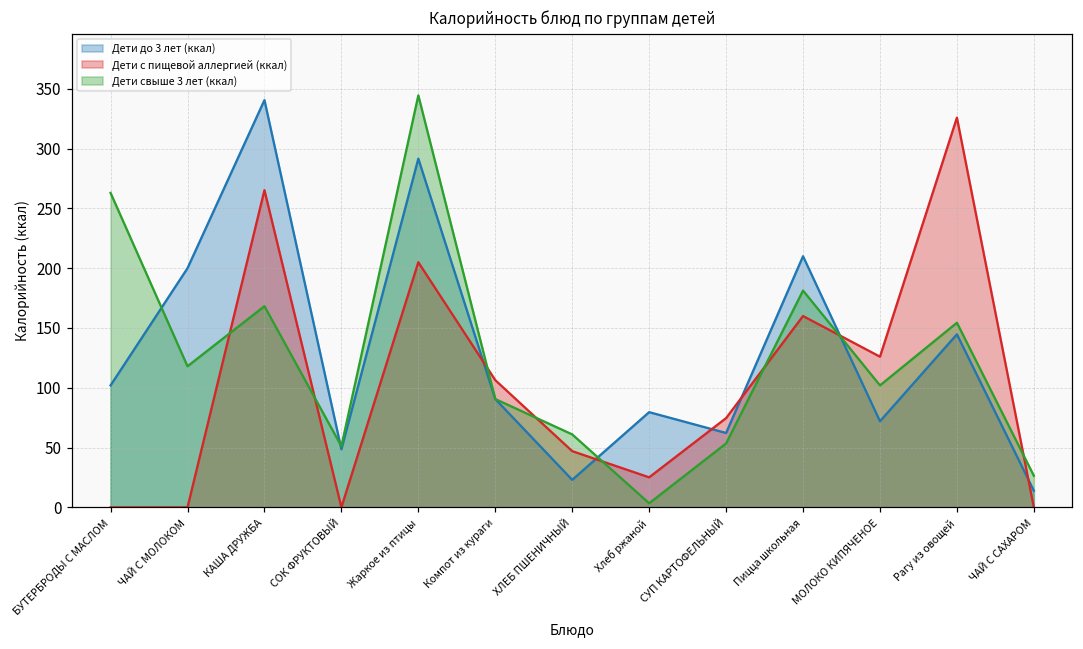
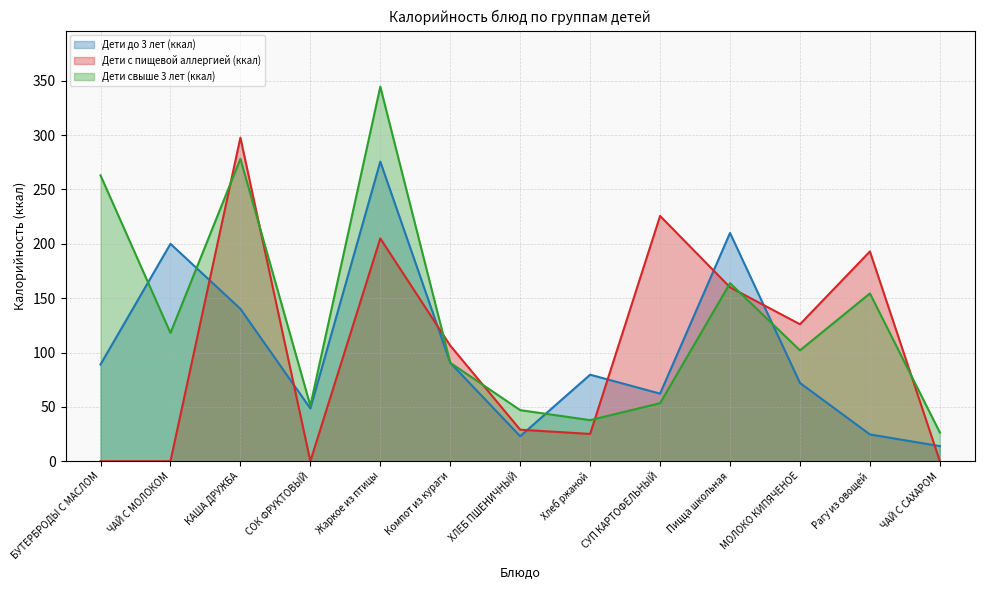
  {
    "Дети до 3 лет (ккал)": {
-     "БУТЕРБРОДЫ С МАСЛОМ": 102,
+     "БУТЕРБРОДЫ С МАСЛОМ": 89,
      "ЧАЙ С МОЛОКОМ": 200,
-     "КАША ДРУЖБА": 341,
+     "КАША ДРУЖБА": 140,
      "СОК ФРУКТОВЫЙ": 49,
-     "Жаркое из птицы": 292,
+     "Жаркое из птицы": 276,
      "ХЛЕБ ПШЕНИЧНЫЙ": 23,
      "Хлеб ржаной": 80,
      "СУП КАРТОФЕЛЬНЫЙ": 62,
      "Пицца школьная": 210,
      "МОЛОКО КИПЯЧЕНОЕ": 72,
-     "Рагу из овощей": 145,
+     "Рагу из овощей": 25,
      "ЧАЙ С САХАРОМ": 14
    },
    "Дети с пищевой аллергией (ккал)": {
      "БУТЕРБРОДЫ С МАСЛОМ": 0,
      "ЧАЙ С МОЛОКОМ": 0,
-     "КАША ДРУЖБА": 265,
+     "КАША ДРУЖБА": 298,
      "СОК ФРУКТОВЫЙ": 0,
      "Жаркое из птицы": 205,
      "Компот из кураги": 106,
-     "ХЛЕБ ПШЕНИЧНЫЙ": 47,
+     "ХЛЕБ ПШЕНИЧНЫЙ": 29,
      "Хлеб ржаной": 25,
-     "СУП КАРТОФЕЛЬНЫЙ": 75,
+     "СУП КАРТОФЕЛЬНЫЙ": 226,
      "Пицца школьная": 160,
      "МОЛОКО КИПЯЧЕНОЕ": 126,
-     "Рагу из овощей": 326,
+     "Рагу из овощей": 193,
      "ЧАЙ С САХАРОМ": 0
    },
    "Дети свыше 3 лет (ккал)": {
      "БУТЕРБРОДЫ С МАСЛОМ": 263,
      "ЧАЙ С МОЛОКОМ": 118,
-     "КАША ДРУЖБА": 168,
+     "КАША ДРУЖБА": 278,
      "СОК ФРУКТОВЫЙ": 51,
      "Жаркое из птицы": 345,
-     "ХЛЕБ ПШЕНИЧНЫЙ": 61,
-     "Хлеб ржаной": 3,
+     "ХЛЕБ ПШЕНИЧНЫЙ": 47,
+     "Хлеб ржаной": 38,
      "СУП КАРТОФЕЛЬНЫЙ": 53,
-     "Пицца школьная": 181,
+     "Пицца школьная": 164,
      "МОЛОКО КИПЯЧЕНОЕ": 102,
      "Рагу из овощей": 154,
      "ЧАЙ С САХАРОМ": 26
    }
  }
